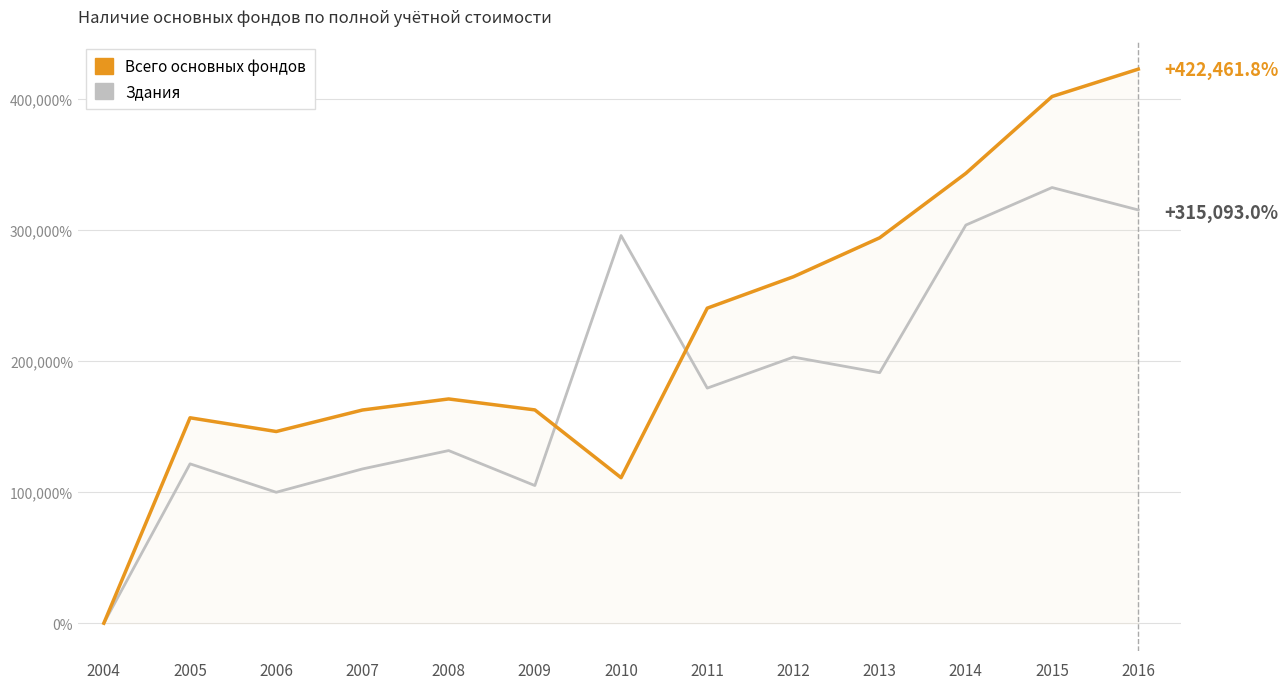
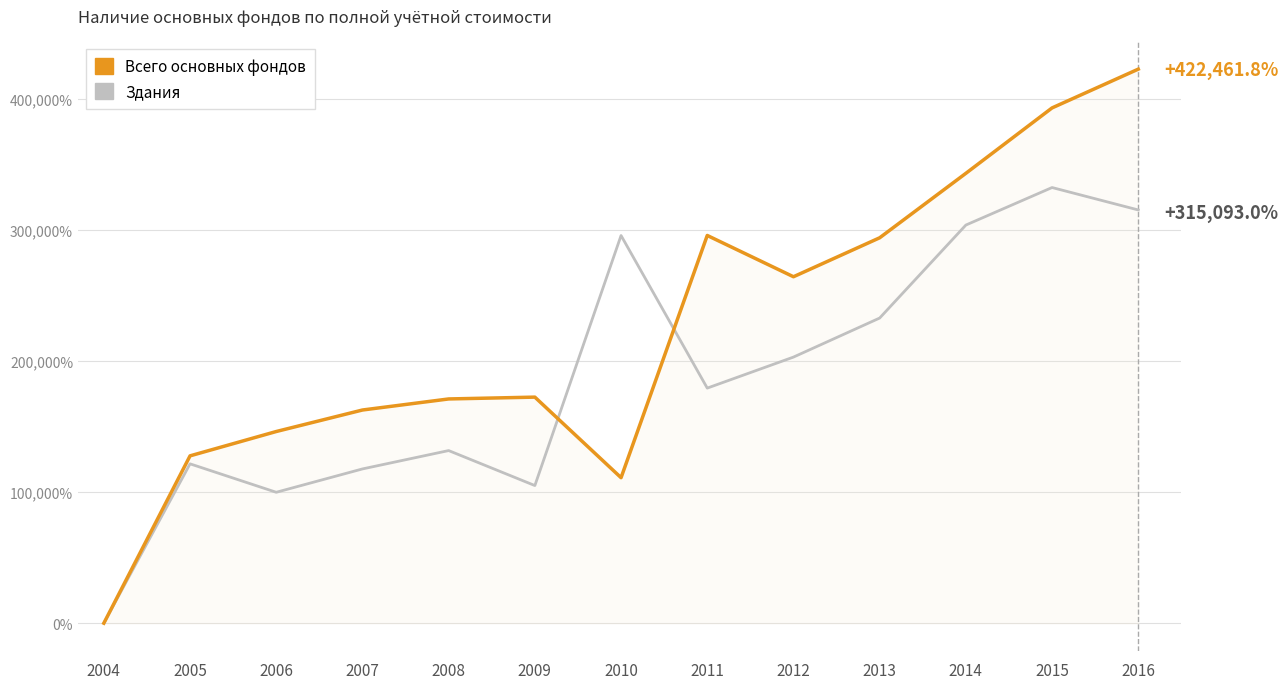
  {
    "Всего основных фондов": {
-     "2005": "157,000%",
+     "2005": "128,000%",
      "2006": "146,000%",
      "2007": "163,000%",
      "2008": "171,000%",
-     "2009": "163,000%",
+     "2009": "172,000%",
      "2010": "111,000%",
-     "2011": "240,000%",
+     "2011": "296,000%",
      "2012": "264,000%",
      "2013": "294,000%",
      "2014": "343,000%",
-     "2015": "402,000%",
+     "2015": "393,000%",
      "2016": "422,000%"
    },
    "Здания": {
      "2005": "122,000%",
      "2006": "100,000%",
      "2007": "118,000%",
      "2008": "132,000%",
      "2009": "105,000%",
      "2010": "296,000%",
      "2011": "179,000%",
      "2012": "203,000%",
-     "2013": "191,000%",
+     "2013": "233,000%",
      "2014": "304,000%",
      "2015": "332,000%",
      "2016": "315,000%"
    }
  }
